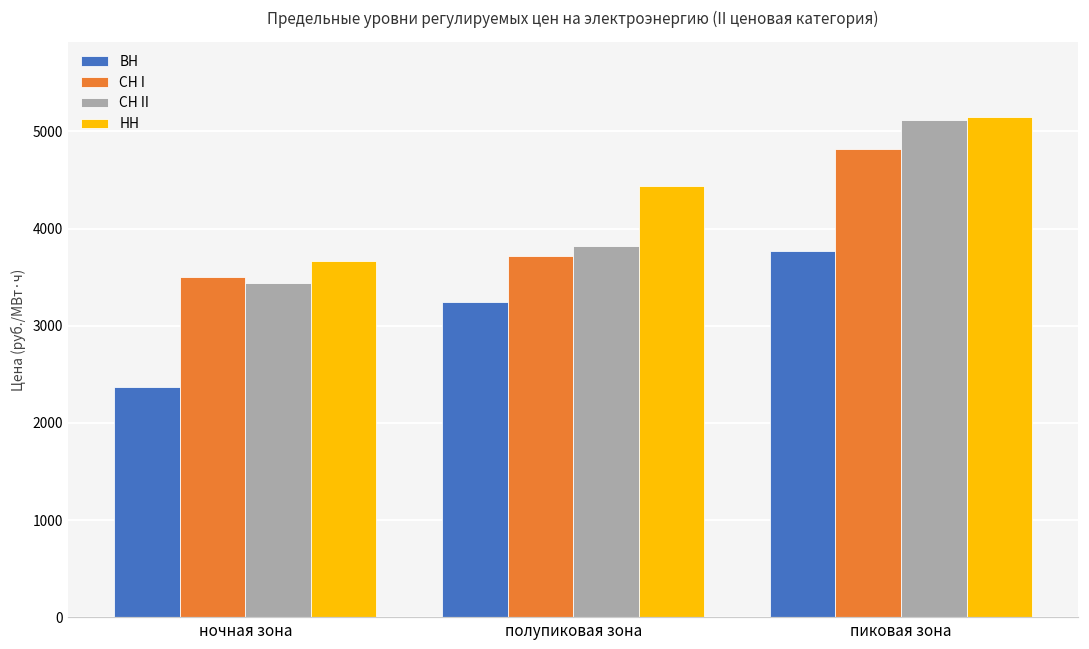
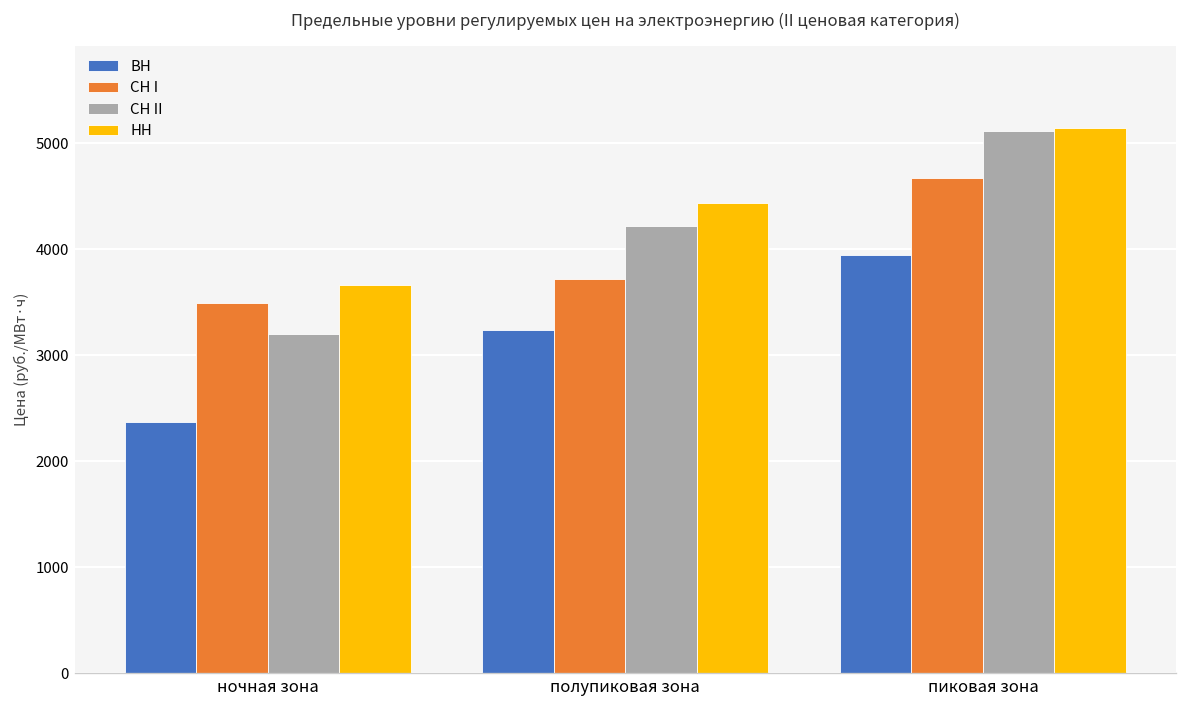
  {
    "ВН": {
      "ночная зона": 2400,
      "полупиковая зона": 3200,
-     "пиковая зона": 3800
+     "пиковая зона": 3900
    },
    "СН I": {
      "ночная зона": 3500,
      "полупиковая зона": 3700,
-     "пиковая зона": 4800
+     "пиковая зона": 4700
    },
    "СН II": {
-     "ночная зона": 3400,
-     "полупиковая зона": 3800,
+     "ночная зона": 3200,
+     "полупиковая зона": 4200,
      "пиковая зона": 5100
    },
    "НН": {
      "ночная зона": 3700,
      "полупиковая зона": 4400,
      "пиковая зона": 5100
    }
  }
